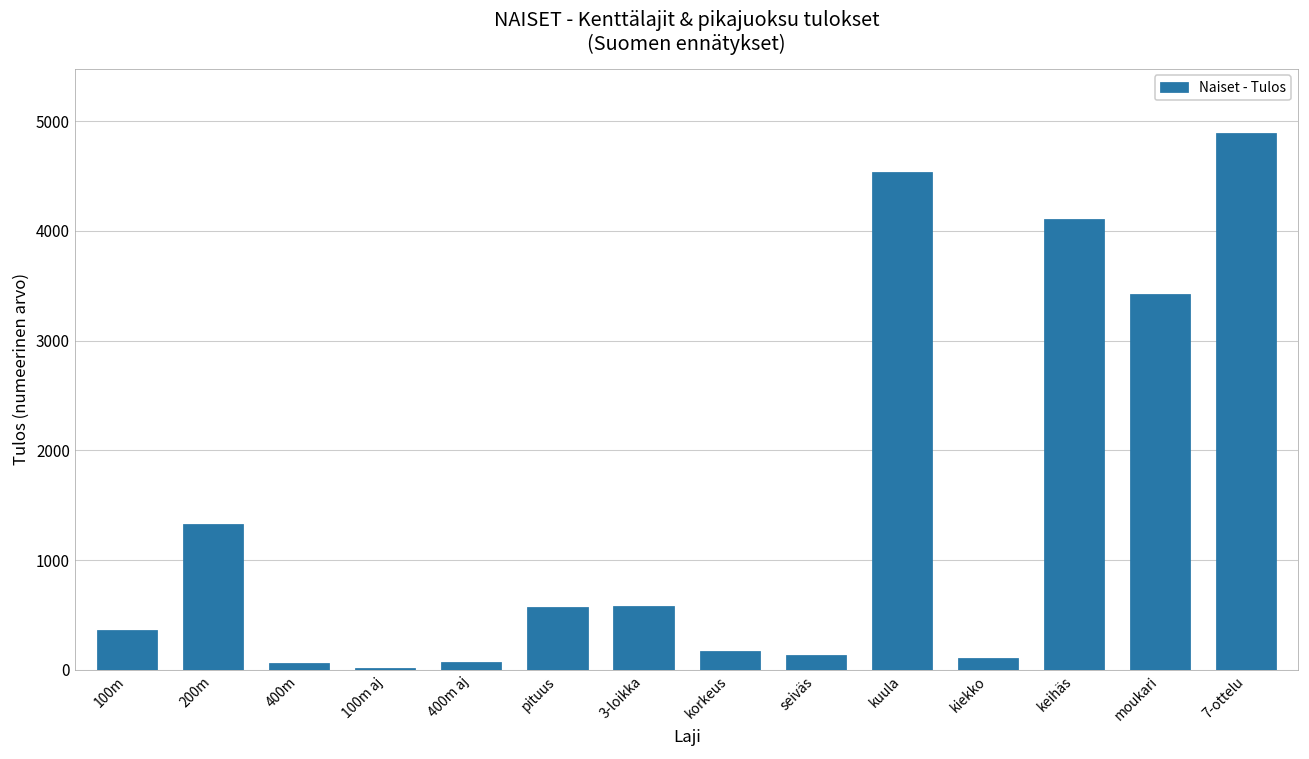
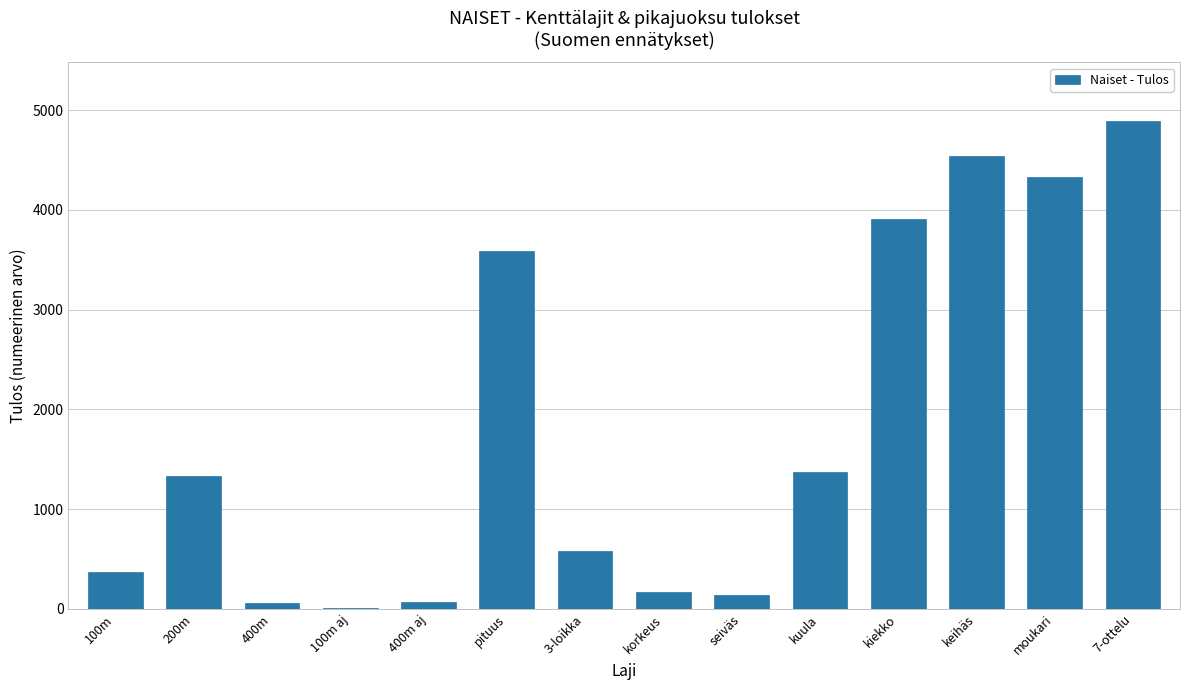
  {
    "100m": 400,
    "200m": 1300,
    "400m": 100,
    "400m aj": 100,
-   "pituus": 600,
+   "pituus": 3600,
    "3-loikka": 600,
    "korkeus": 200,
    "seiväs": 100,
-   "kuula": 4500,
-   "kiekko": 100,
-   "keihäs": 4100,
-   "moukari": 3400,
+   "kuula": 1400,
+   "kiekko": 3900,
+   "keihäs": 4500,
+   "moukari": 4300,
    "7-ottelu": 4900
  }
